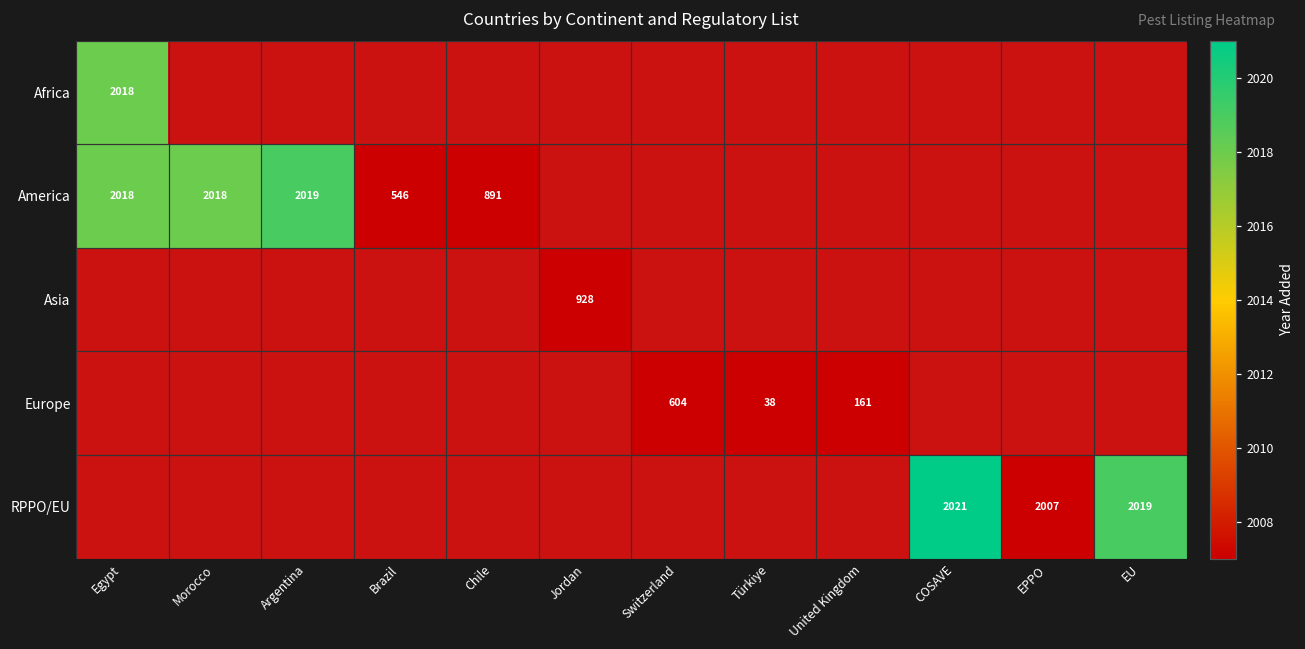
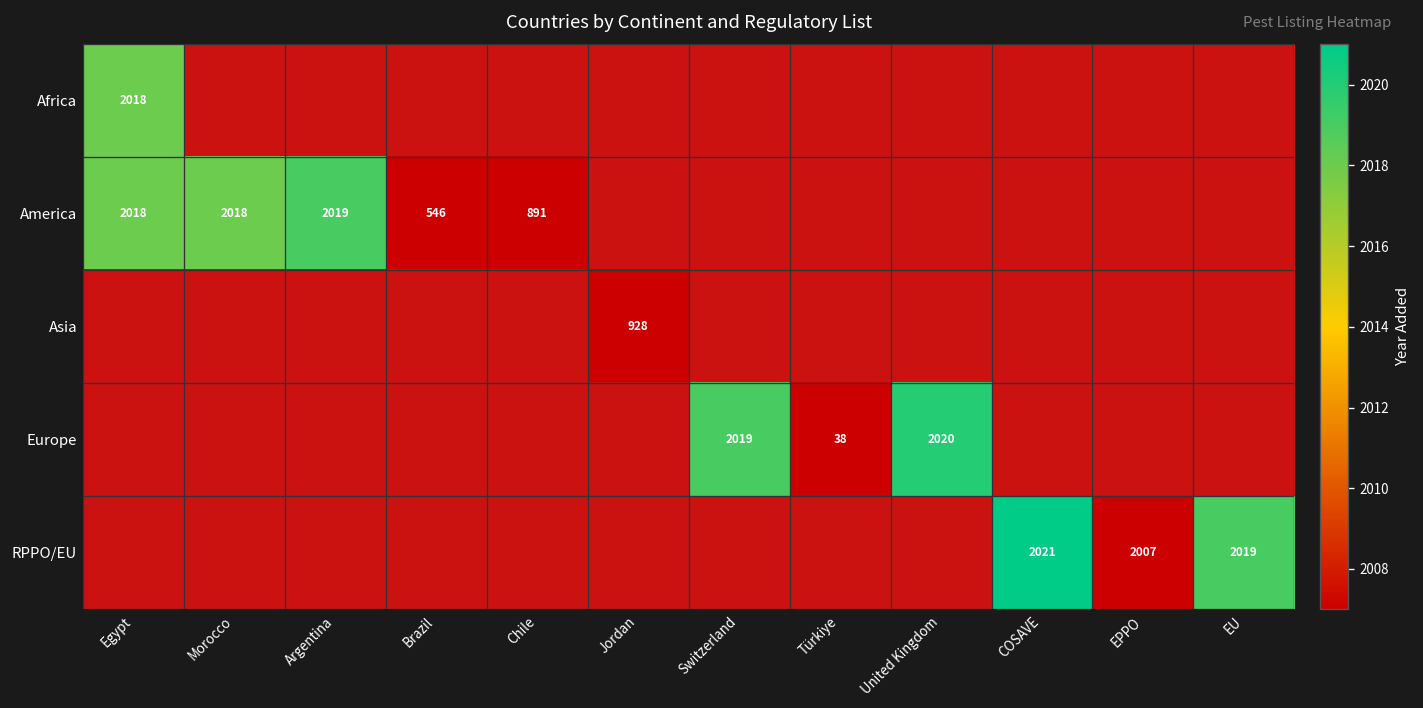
  {
    "Africa": {
      "Egypt": 2018
    },
    "America": {
      "Egypt": 2018,
      "Morocco": 2018,
      "Argentina": 2019,
      "Brazil": 546,
      "Chile": 891
    },
    "Asia": {
      "Jordan": 928
    },
    "Europe": {
-     "Switzerland": 604,
+     "Switzerland": 2019,
      "Türkiye": 38,
-     "United Kingdom": 161
+     "United Kingdom": 2020
    },
    "RPPO/EU": {
      "COSAVE": 2021,
      "EPPO": 2007,
      "EU": 2019
    }
  }
